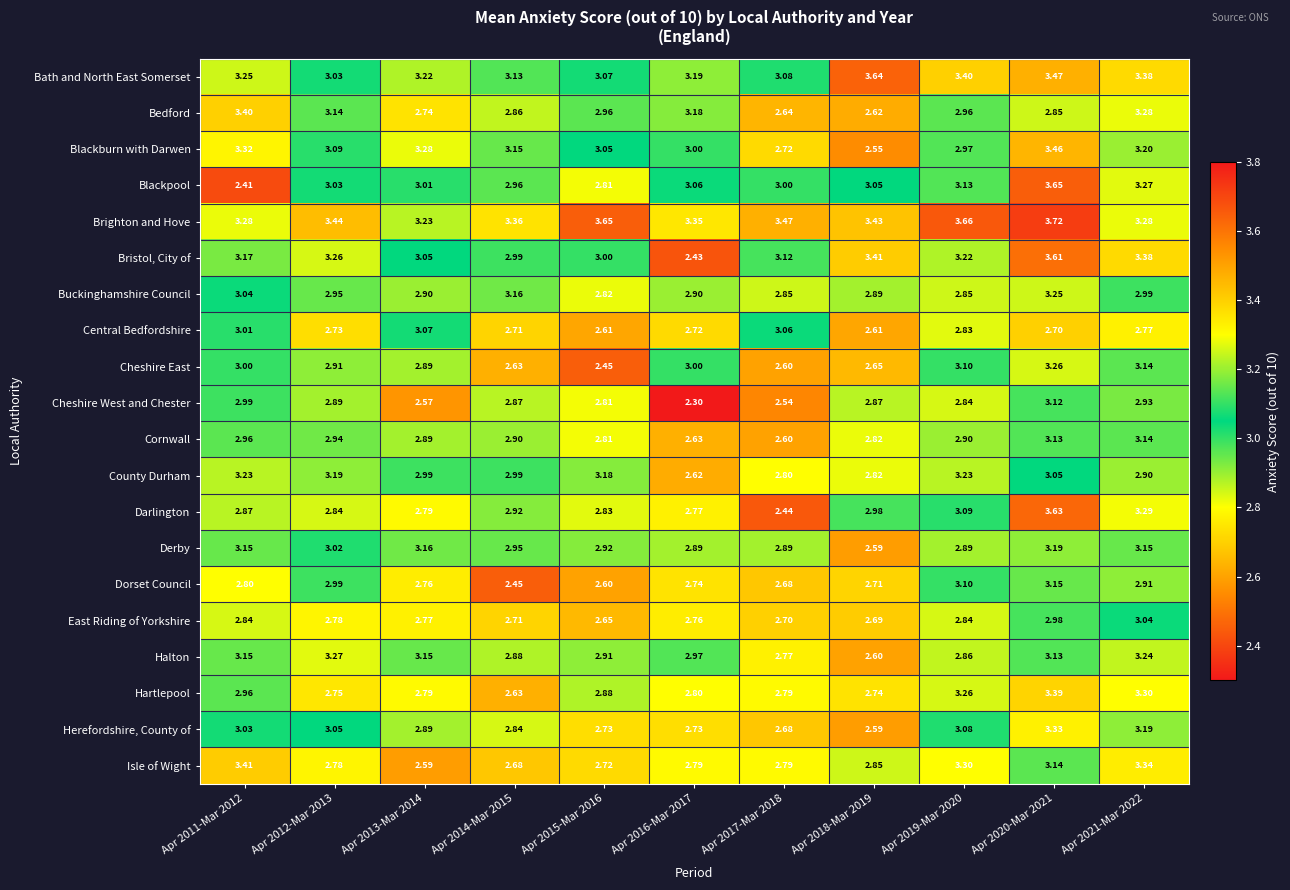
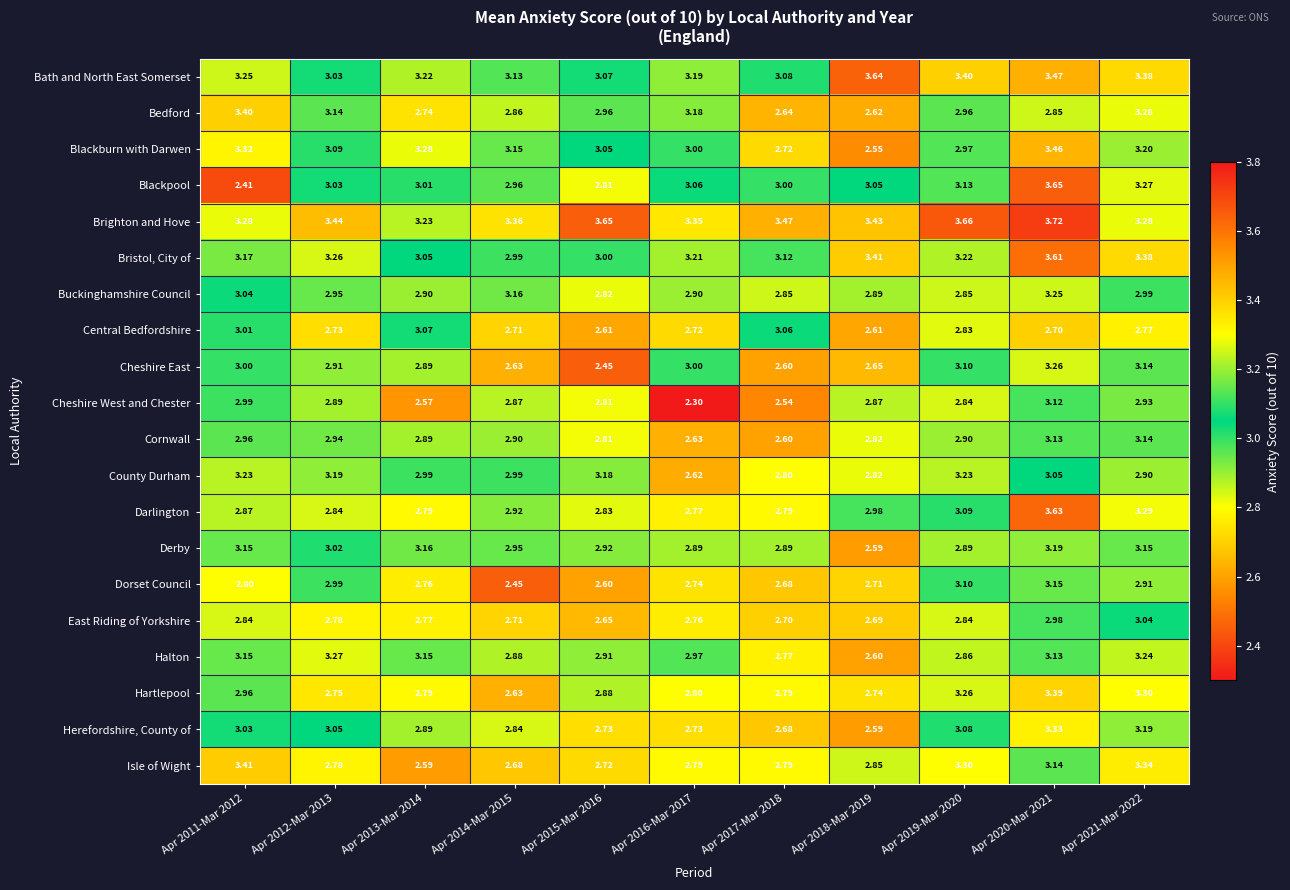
  {
    "Bristol, City of": {
      "Apr 2011-Mar 2012": 3.17,
      "Apr 2012-Mar 2013": 3.26,
      "Apr 2013-Mar 2014": 3.05,
      "Apr 2014-Mar 2015": 2.99,
      "Apr 2015-Mar 2016": 3.00,
-     "Apr 2016-Mar 2017": 2.43,
+     "Apr 2016-Mar 2017": 3.21,
      "Apr 2017-Mar 2018": 3.12,
      "Apr 2018-Mar 2019": 3.41,
      "Apr 2019-Mar 2020": 3.22,
      "Apr 2020-Mar 2021": 3.61,
      "Apr 2021-Mar 2022": 3.38
    },
    "Darlington": {
      "Apr 2011-Mar 2012": 2.87,
      "Apr 2012-Mar 2013": 2.84,
      "Apr 2013-Mar 2014": 2.79,
      "Apr 2014-Mar 2015": 2.92,
      "Apr 2015-Mar 2016": 2.83,
      "Apr 2016-Mar 2017": 2.77,
-     "Apr 2017-Mar 2018": 2.44,
+     "Apr 2017-Mar 2018": 2.79,
      "Apr 2018-Mar 2019": 2.98,
      "Apr 2019-Mar 2020": 3.09,
      "Apr 2020-Mar 2021": 3.63,
      "Apr 2021-Mar 2022": 3.29
    }
  }
